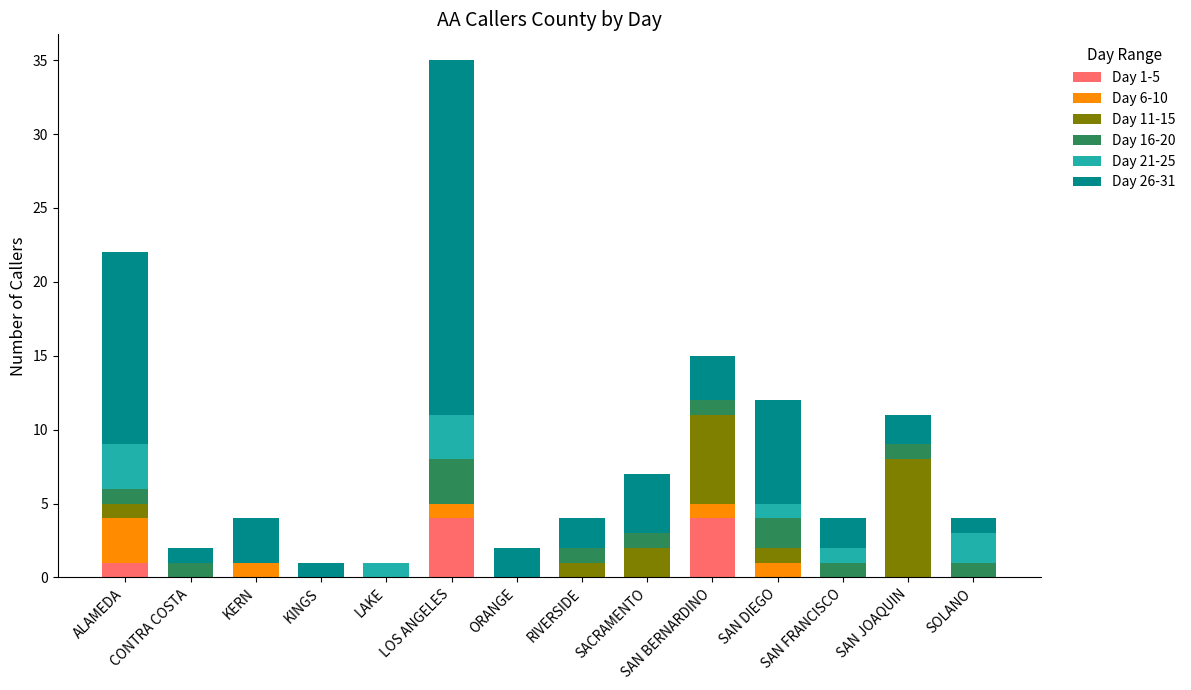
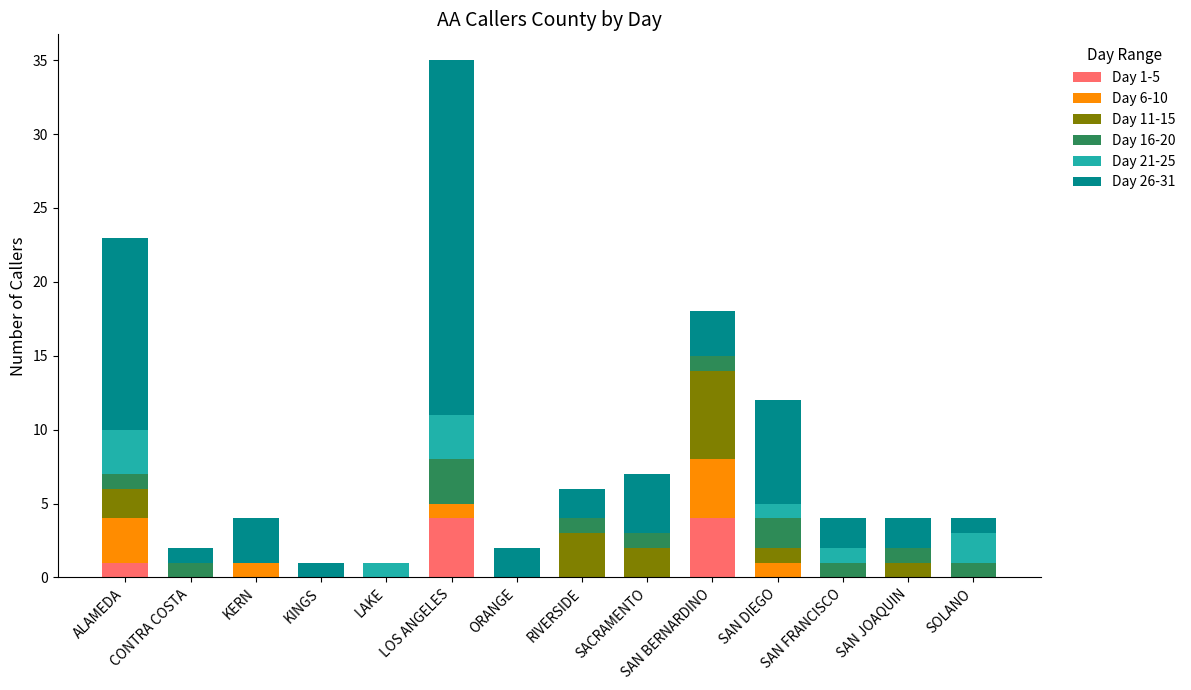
  {
    "Day 1-5": {
      "ALAMEDA": 1,
      "CONTRA COSTA": 0,
      "KERN": 0,
      "KINGS": 0,
      "LAKE": 0,
      "LOS ANGELES": 4,
      "ORANGE": 0,
      "RIVERSIDE": 0,
      "SACRAMENTO": 0,
      "SAN BERNARDINO": 4,
      "SAN DIEGO": 0,
      "SAN FRANCISCO": 0,
      "SAN JOAQUIN": 0,
      "SOLANO": 0
    },
    "Day 6-10": {
      "ALAMEDA": 3,
      "CONTRA COSTA": 0,
      "KERN": 1,
      "KINGS": 0,
      "LAKE": 0,
      "LOS ANGELES": 1,
      "ORANGE": 0,
      "RIVERSIDE": 0,
      "SACRAMENTO": 0,
-     "SAN BERNARDINO": 1,
+     "SAN BERNARDINO": 4,
      "SAN DIEGO": 1,
      "SAN FRANCISCO": 0,
      "SAN JOAQUIN": 0,
      "SOLANO": 0
    },
    "Day 11-15": {
-     "ALAMEDA": 1,
+     "ALAMEDA": 2,
      "CONTRA COSTA": 0,
      "KERN": 0,
      "KINGS": 0,
      "LAKE": 0,
      "LOS ANGELES": 0,
      "ORANGE": 0,
-     "RIVERSIDE": 1,
+     "RIVERSIDE": 3,
      "SACRAMENTO": 2,
      "SAN BERNARDINO": 6,
      "SAN DIEGO": 1,
      "SAN FRANCISCO": 0,
-     "SAN JOAQUIN": 8,
+     "SAN JOAQUIN": 1,
      "SOLANO": 0
    },
    "Day 16-20": {
      "ALAMEDA": 1,
      "CONTRA COSTA": 1,
      "KERN": 0,
      "KINGS": 0,
      "LAKE": 0,
      "LOS ANGELES": 3,
      "ORANGE": 0,
      "RIVERSIDE": 1,
      "SACRAMENTO": 1,
      "SAN BERNARDINO": 1,
      "SAN DIEGO": 2,
      "SAN FRANCISCO": 1,
      "SAN JOAQUIN": 1,
      "SOLANO": 1
    }
  }
